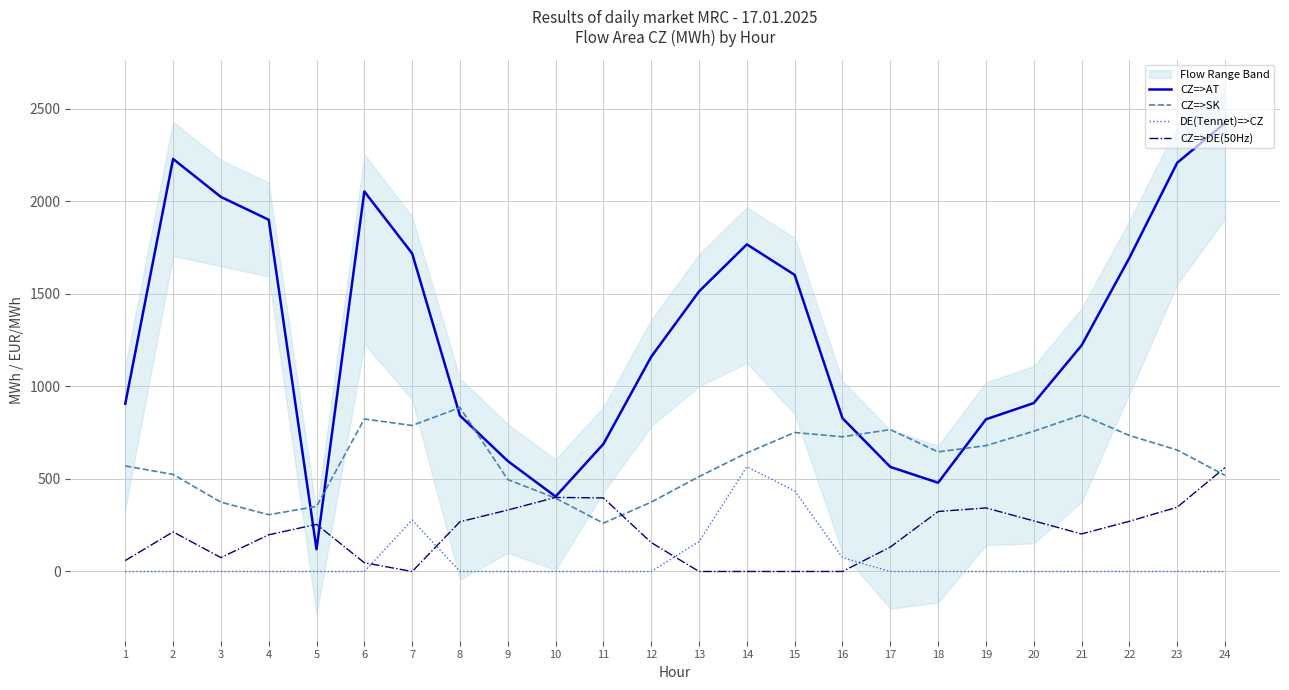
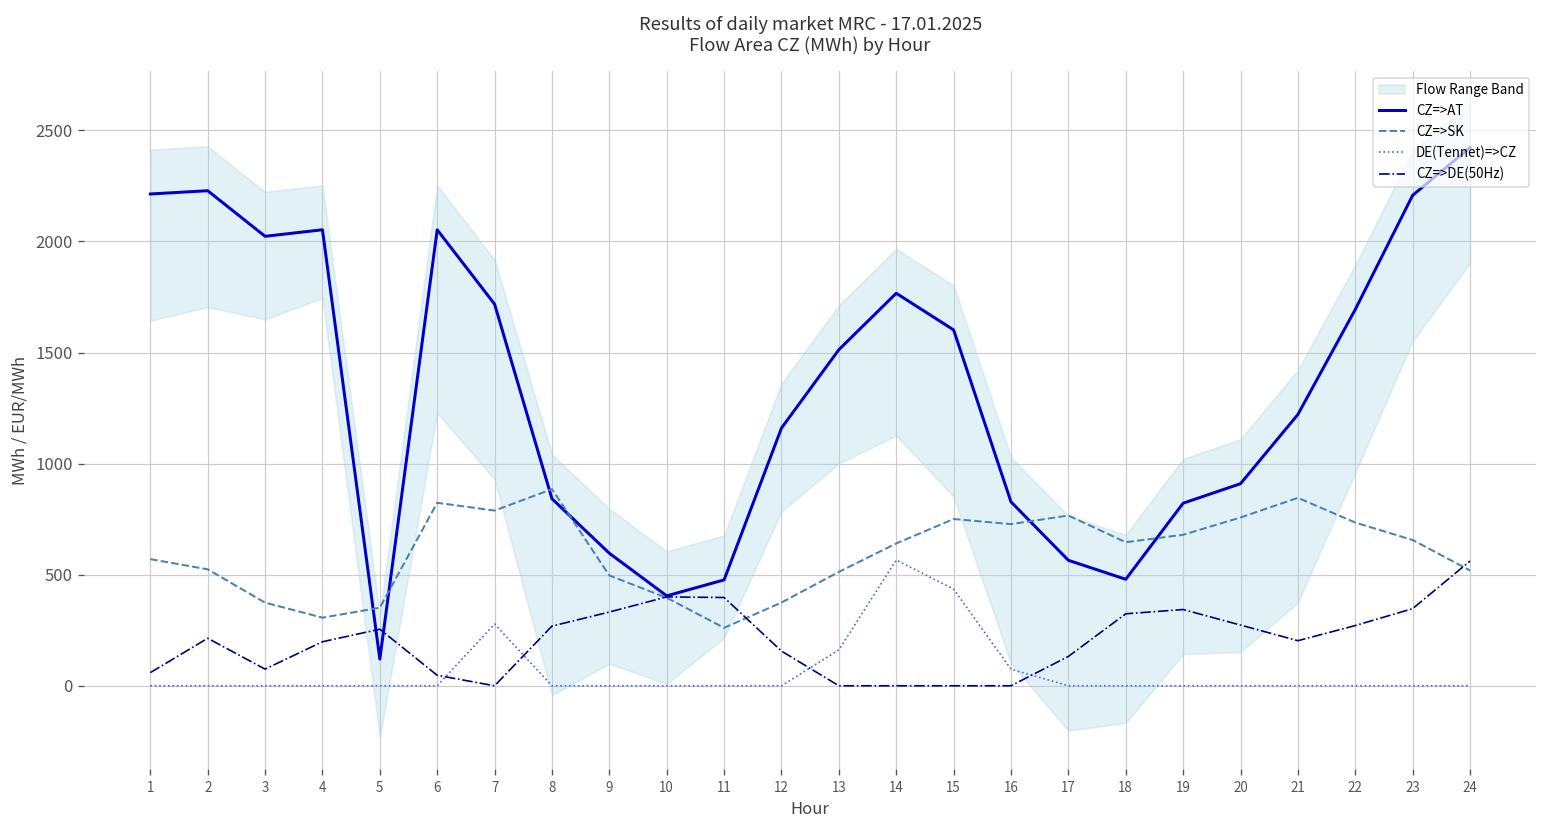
  {
    "CZ=>AT": {
-     "1": 910,
+     "1": 2210,
      "2": 2230,
      "3": 2020,
-     "4": 1900,
+     "4": 2050,
      "5": 120,
      "6": 2050,
      "7": 1720,
      "8": 840,
      "9": 600,
-     "11": 690,
+     "11": 480,
      "12": 1160,
      "13": 1510,
      "14": 1770,
      "15": 1600,
      "16": 830,
      "17": 560,
      "18": 480,
      "19": 820,
      "20": 910,
      "21": 1220,
      "22": 1690,
      "23": 2210
    },
    "CZ=>DE(50Hz)": {
      "1": 60,
      "2": 210,
      "3": 80,
      "4": 200,
      "5": 250,
      "6": 50,
      "7": 0,
      "8": 270,
      "9": 330,
      "11": 400,
      "12": 160,
      "13": 0,
      "14": 0,
      "15": 0,
      "16": 0,
      "17": 130,
      "18": 320,
      "19": 340,
      "20": 270,
      "21": 200,
      "22": 270,
      "23": 350,
      "24": 560
    }
  }
